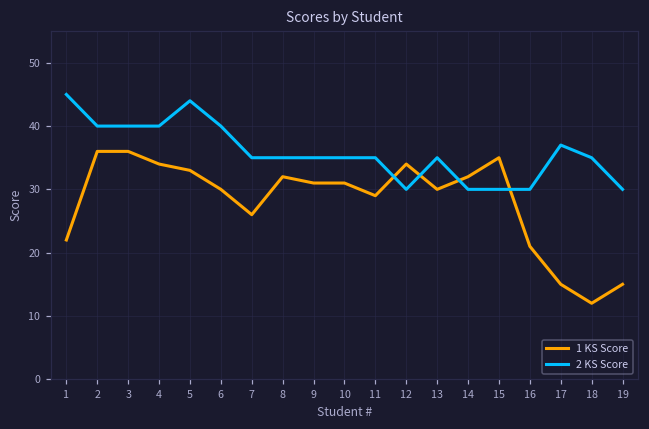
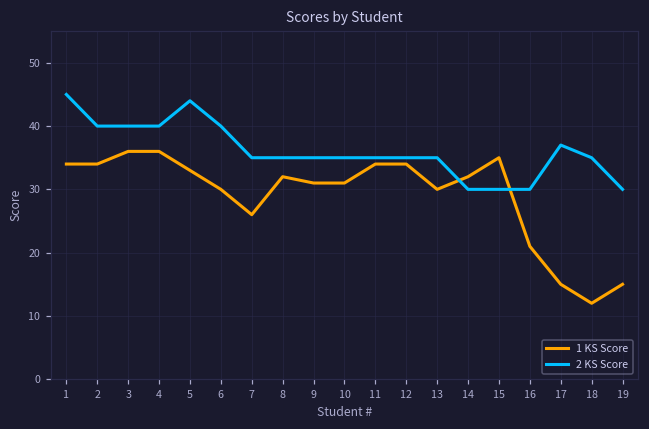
  {
    "1 KS Score": {
-     "1": 22,
-     "2": 36,
+     "1": 34,
+     "2": 34,
      "3": 36,
-     "4": 34,
+     "4": 36,
      "5": 33,
      "6": 30,
      "7": 26,
      "8": 32,
      "9": 31,
      "10": 31,
-     "11": 29,
+     "11": 34,
      "12": 34,
      "13": 30,
      "14": 32,
      "15": 35,
      "16": 21,
      "17": 15,
      "18": 12,
      "19": 15
    },
    "2 KS Score": {
      "1": 45,
      "2": 40,
      "3": 40,
      "4": 40,
      "5": 44,
      "6": 40,
      "7": 35,
      "8": 35,
      "9": 35,
      "10": 35,
      "11": 35,
-     "12": 30,
+     "12": 35,
      "13": 35,
      "14": 30,
      "15": 30,
      "16": 30,
      "17": 37,
      "18": 35,
      "19": 30
    }
  }
